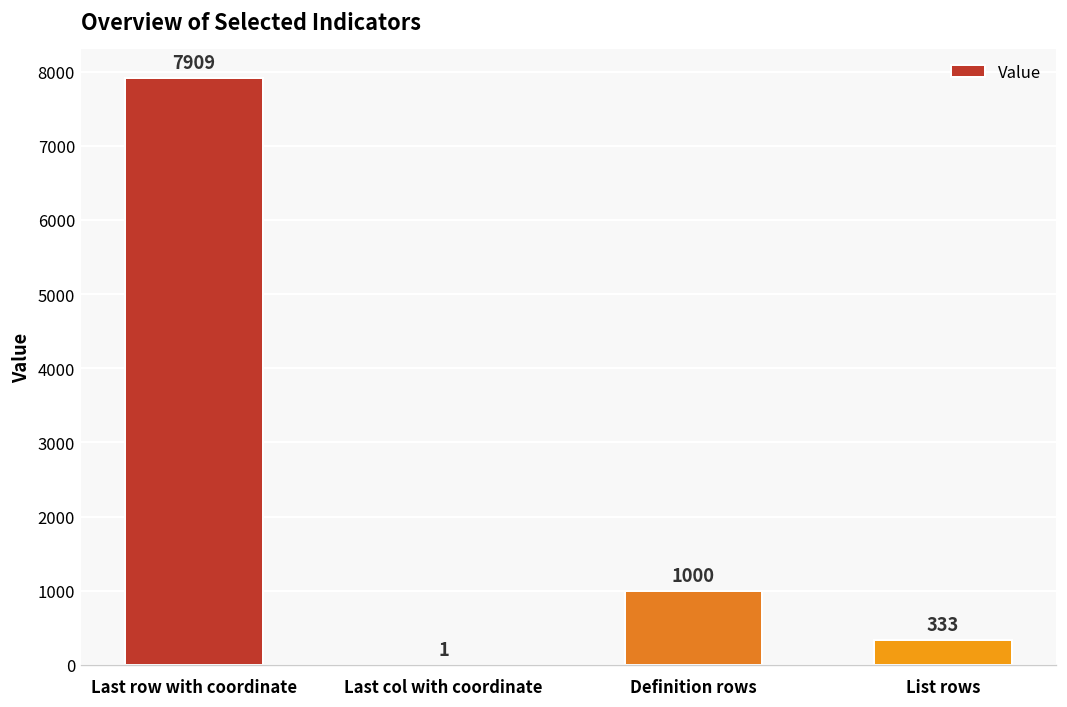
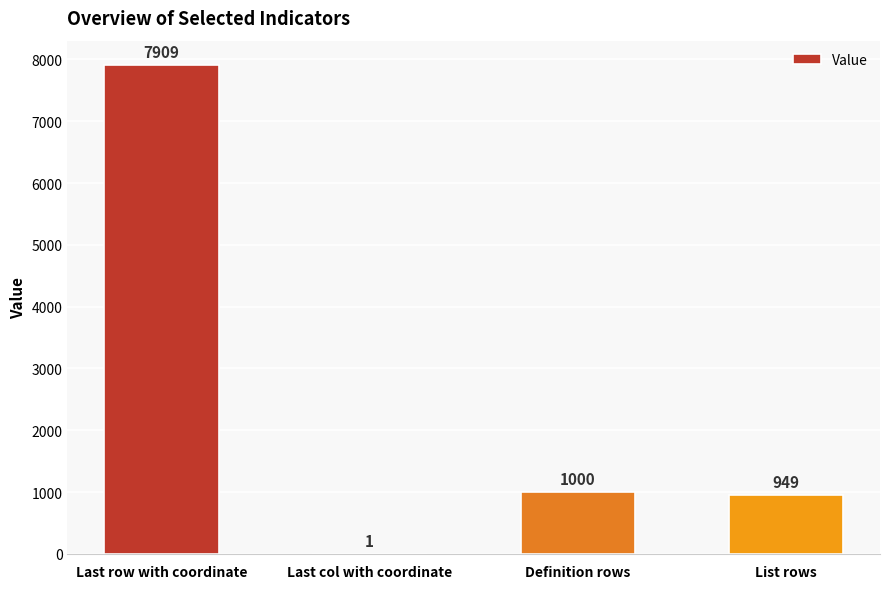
  {
    "Last row with coordinate": 7909,
    "Last col with coordinate": 1,
    "Definition rows": 1000,
-   "List rows": 333
+   "List rows": 949
  }
